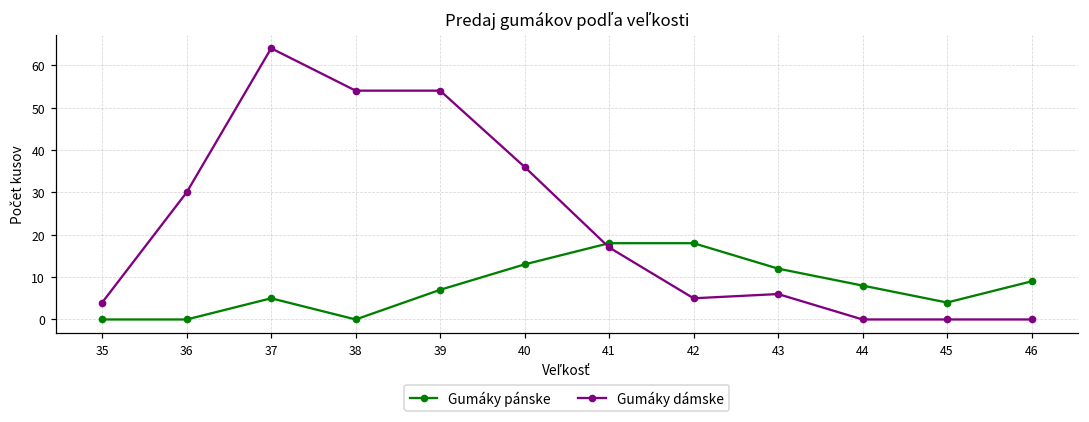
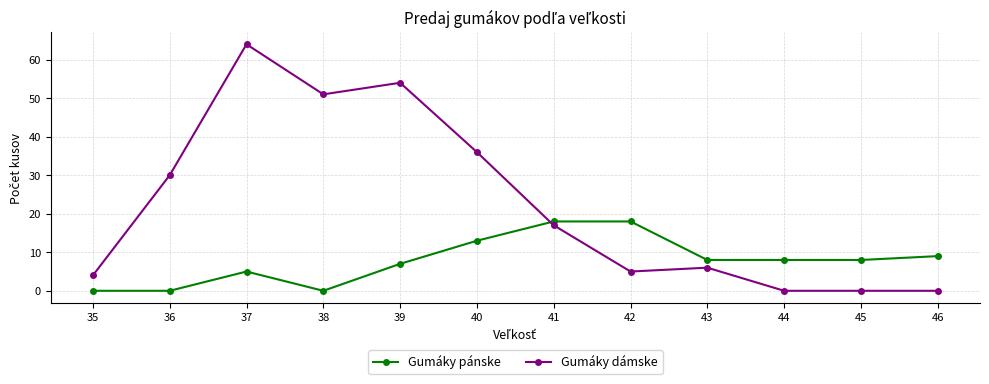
  {
    "Gumáky pánske": {
      "35": 0,
      "36": 0,
      "37": 5,
      "38": 0,
      "39": 7,
      "40": 13,
      "41": 18,
      "42": 18,
-     "43": 12,
+     "43": 8,
      "44": 8,
-     "45": 4,
+     "45": 8,
      "46": 9
    },
    "Gumáky dámske": {
      "35": 4,
      "36": 30,
      "37": 64,
-     "38": 54,
+     "38": 51,
      "39": 54,
      "40": 36,
      "41": 17,
      "42": 5,
      "43": 6,
      "44": 0,
      "45": 0,
      "46": 0
    }
  }
